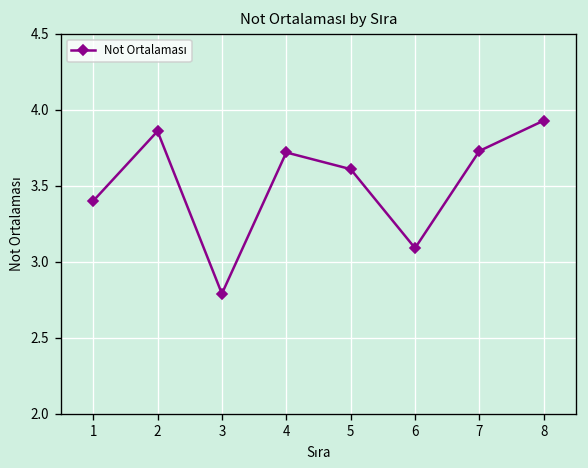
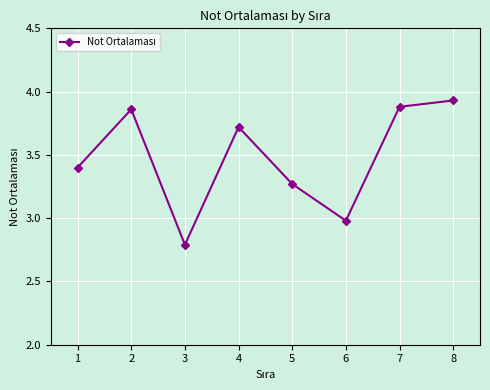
  {
    "1": 3.40,
    "2": 3.86,
    "3": 2.79,
    "4": 3.72,
-   "5": 3.61,
-   "6": 3.09,
-   "7": 3.73,
+   "5": 3.27,
+   "6": 2.98,
+   "7": 3.88,
    "8": 3.93
  }
